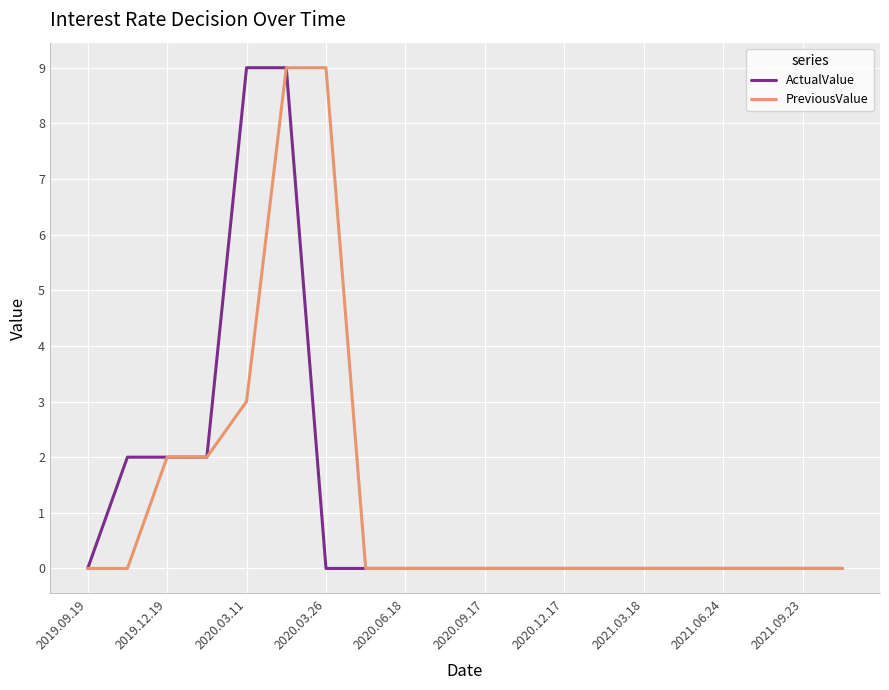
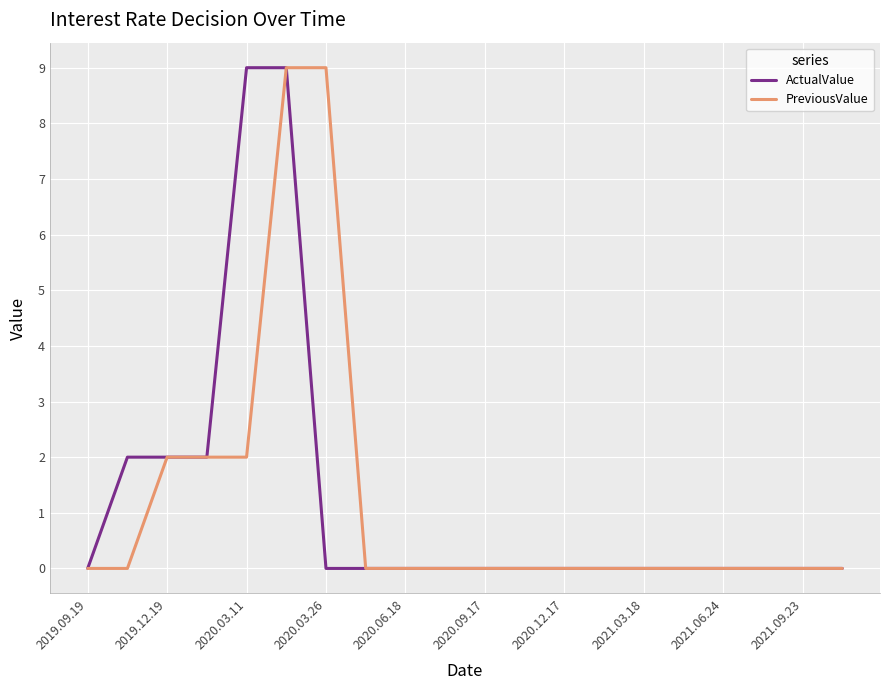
  {
    "ActualValue": {
      "2020.03.11": 9,
      "2020.03.26": 0
    },
    "PreviousValue": {
-     "2020.03.11": 3,
+     "2020.03.11": 2,
      "2020.03.26": 9
    }
  }
